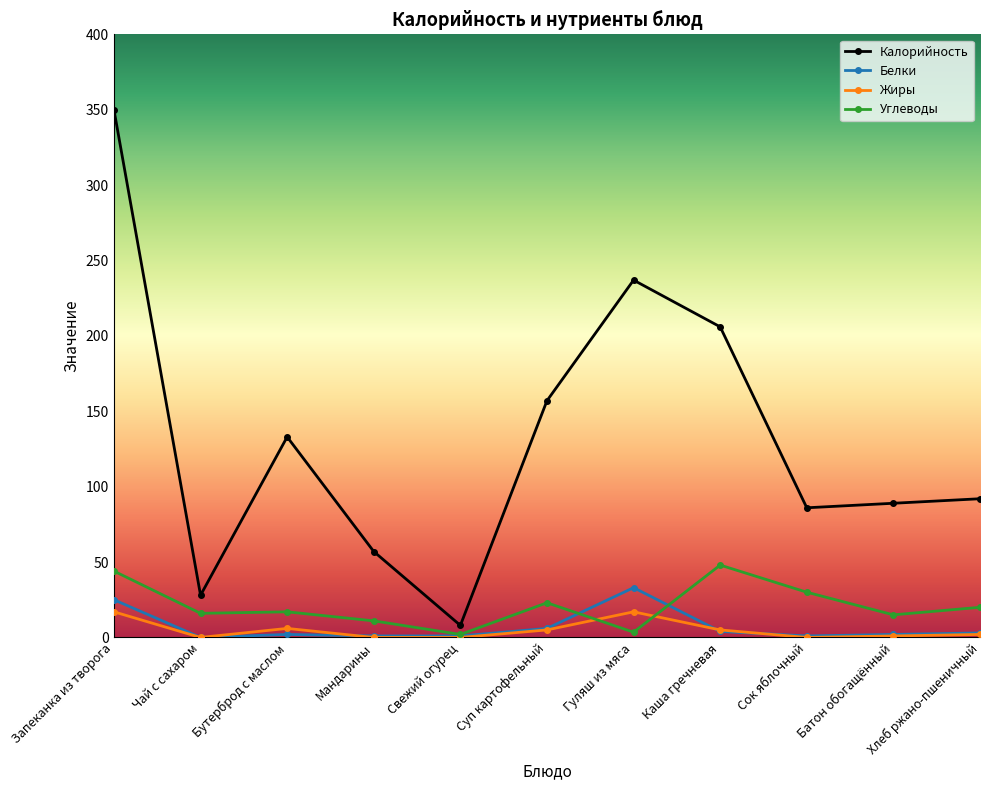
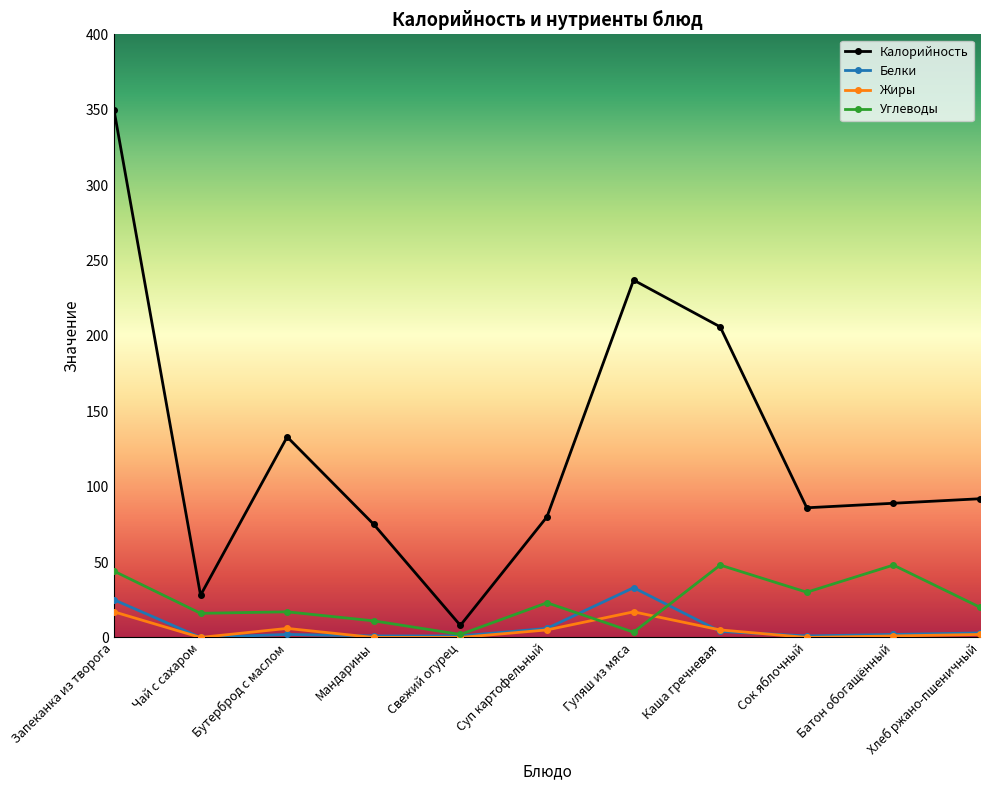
  {
    "Калорийность": {
      "Запеканка из творога": 350,
      "Чай с сахаром": 28,
      "Бутерброд с маслом": 133,
-     "Мандарины": 57,
+     "Мандарины": 75,
      "Свежий огурец": 8,
-     "Суп картофельный": 157,
+     "Суп картофельный": 80,
      "Гуляш из мяса": 237,
      "Каша гречневая": 206,
      "Сок яблочный": 86,
      "Батон обогащённый": 89,
      "Хлеб ржано-пшеничный": 92
    },
    "Белки": {
      "Запеканка из творога": 25,
      "Бутерброд с маслом": 2,
      "Гуляш из мяса": 33
    },
    "Жиры": {
      "Запеканка из творога": 17,
      "Бутерброд с маслом": 6,
      "Гуляш из мяса": 17
    },
    "Углеводы": {
      "Запеканка из творога": 44,
      "Чай с сахаром": 16,
      "Бутерброд с маслом": 17,
      "Мандарины": 11,
      "Суп картофельный": 23,
      "Гуляш из мяса": 4,
      "Каша гречневая": 48,
      "Сок яблочный": 30,
-     "Батон обогащённый": 15,
+     "Батон обогащённый": 48,
      "Хлеб ржано-пшеничный": 20
    }
  }
